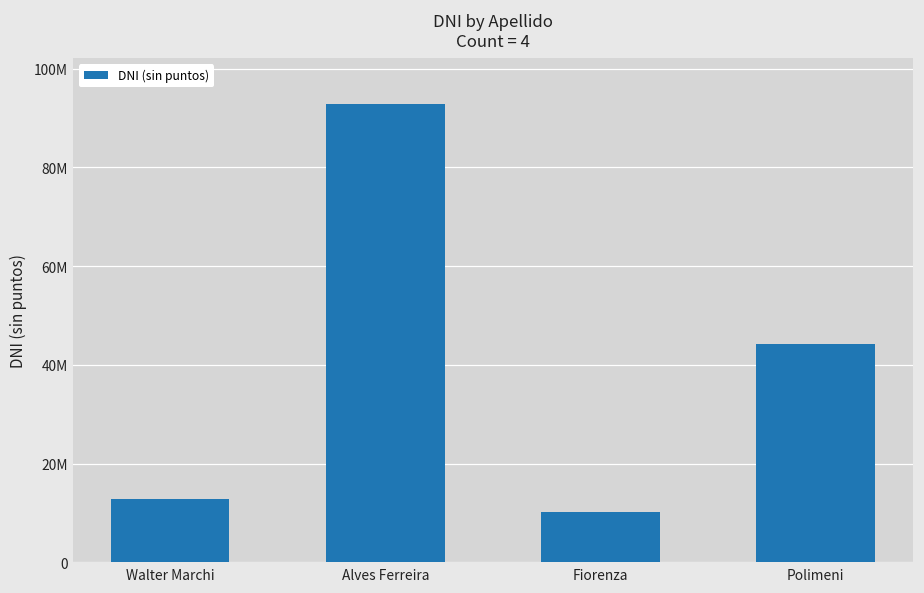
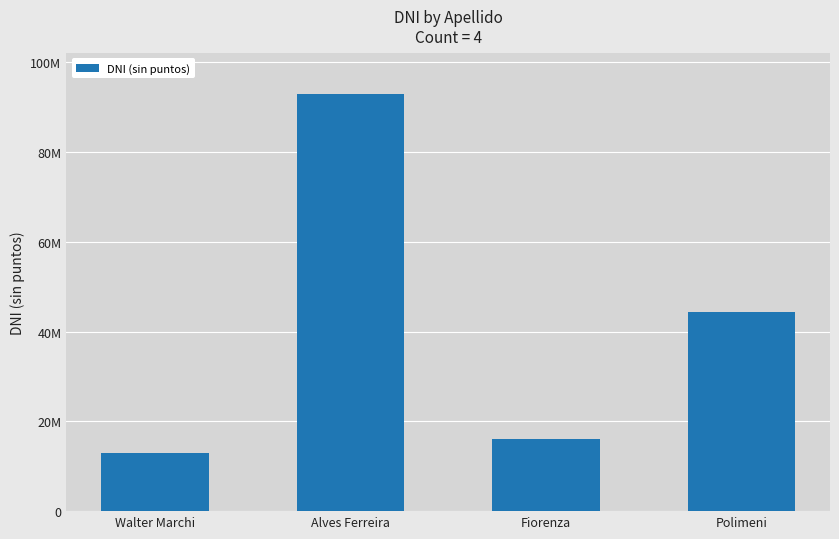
  {
    "Walter Marchi": 13000000,
    "Alves Ferreira": 93000000,
-   "Fiorenza": 10000000,
+   "Fiorenza": 16000000,
    "Polimeni": 44000000
  }
